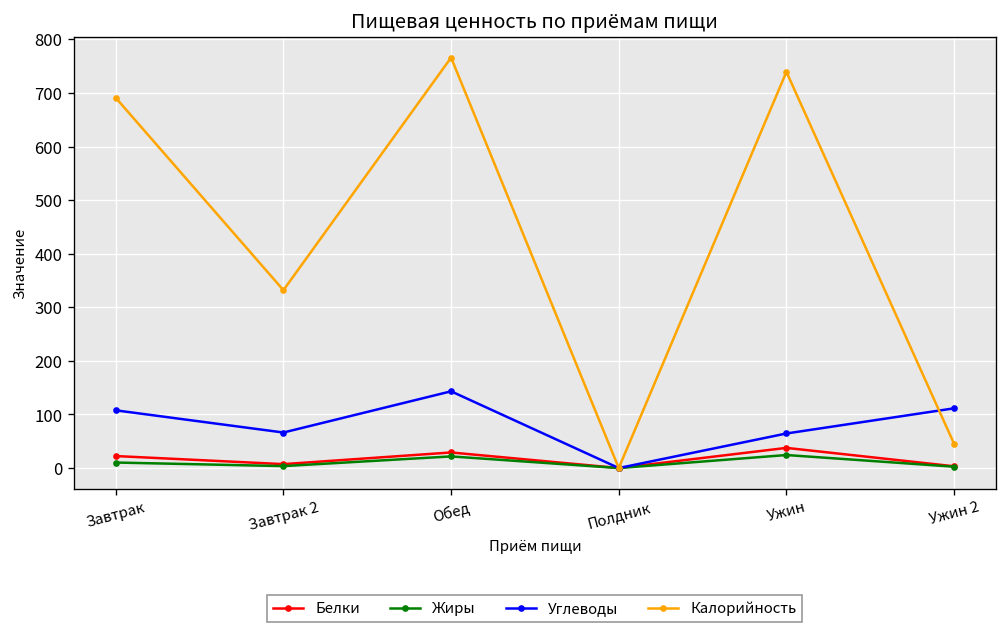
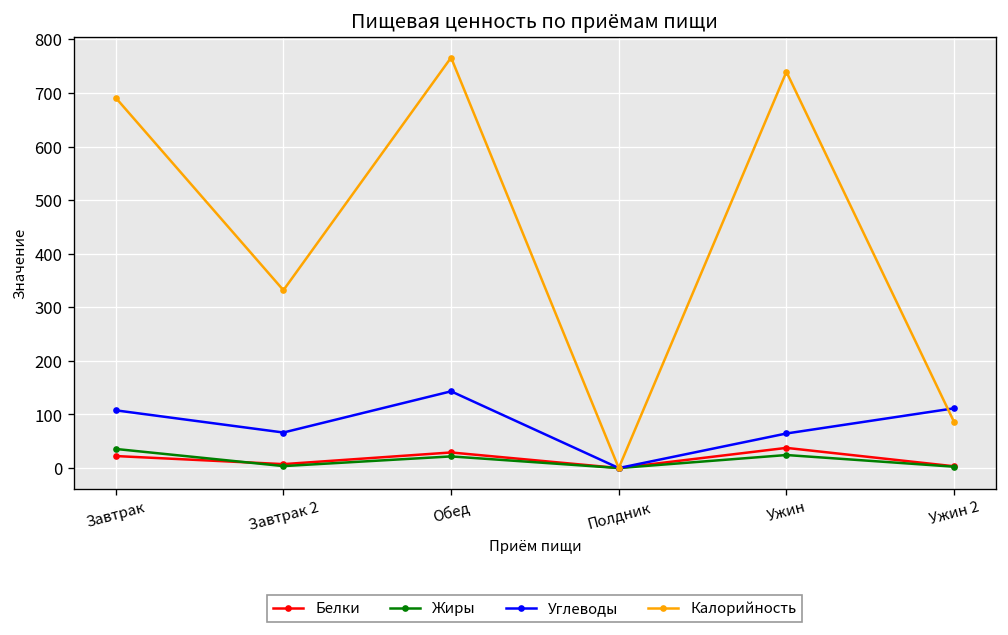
  {
    "Белки": {
      "Завтрак": 20,
      "Обед": 30,
      "Ужин": 40
    },
    "Жиры": {
-     "Завтрак": 10,
+     "Завтрак": 40,
      "Обед": 20,
      "Ужин": 20
    },
    "Углеводы": {
      "Завтрак": 110,
      "Завтрак 2": 70,
      "Обед": 140,
      "Ужин": 60,
      "Ужин 2": 110
    },
    "Калорийность": {
      "Завтрак": 690,
      "Завтрак 2": 330,
      "Обед": 770,
      "Ужин": 740,
-     "Ужин 2": 50
+     "Ужин 2": 90
    }
  }
